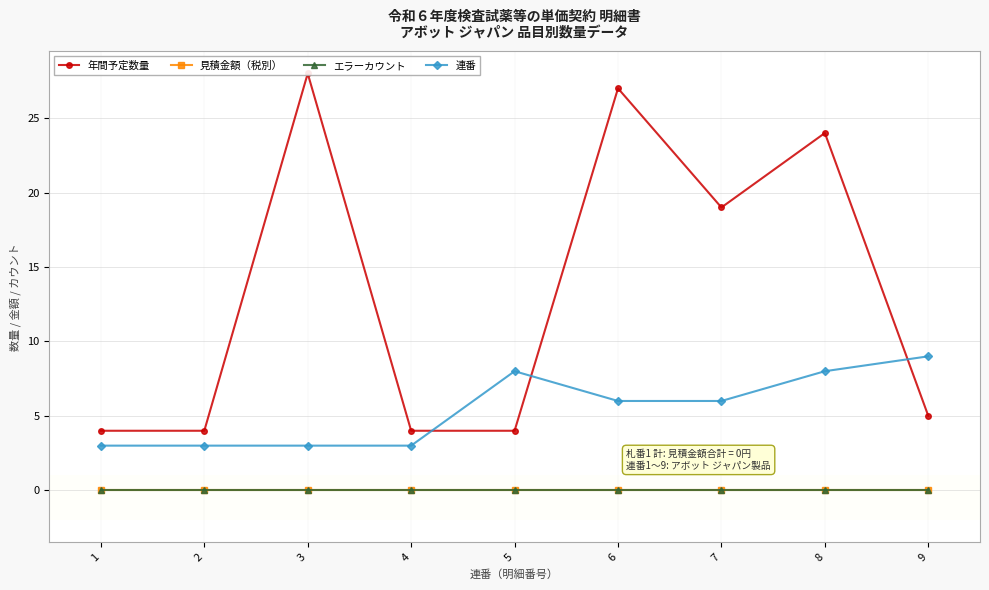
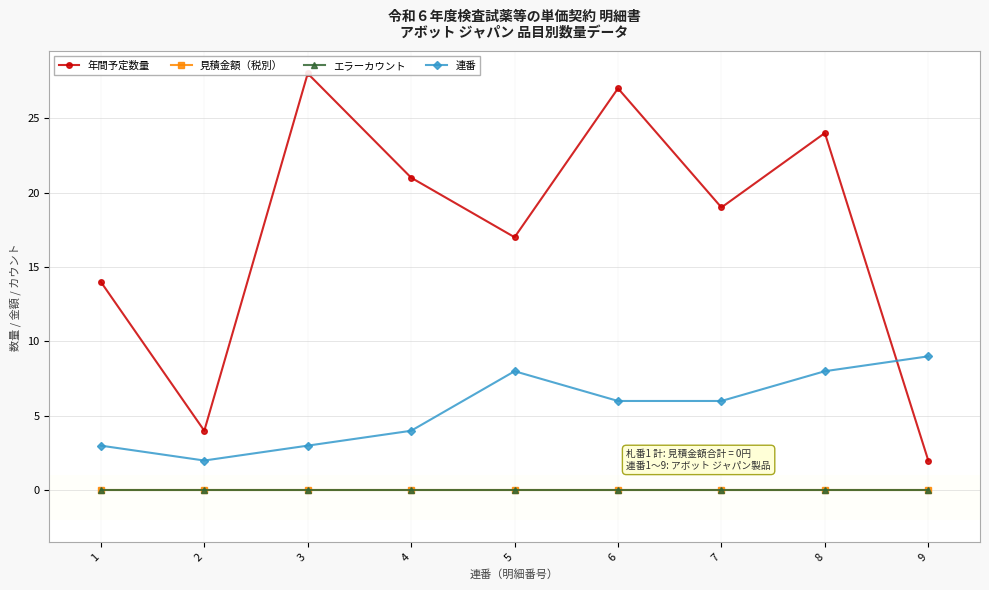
  {
    "年間予定数量": {
-     "1": 4,
+     "1": 14,
      "2": 4,
-     "4": 4,
-     "5": 4,
+     "4": 21,
+     "5": 17,
      "6": 27,
      "7": 19,
      "8": 24,
-     "9": 5
+     "9": 2
    },
    "エラーカウント": {
      "1": 0,
      "2": 0,
      "3": 0,
      "4": 0,
      "5": 0,
      "6": 0,
      "8": 0,
      "9": 0
    },
    "連番": {
      "1": 3,
-     "2": 3,
+     "2": 2,
      "3": 3,
-     "4": 3,
+     "4": 4,
      "5": 8,
      "6": 6,
      "7": 6,
      "8": 8,
      "9": 9
    }
  }
